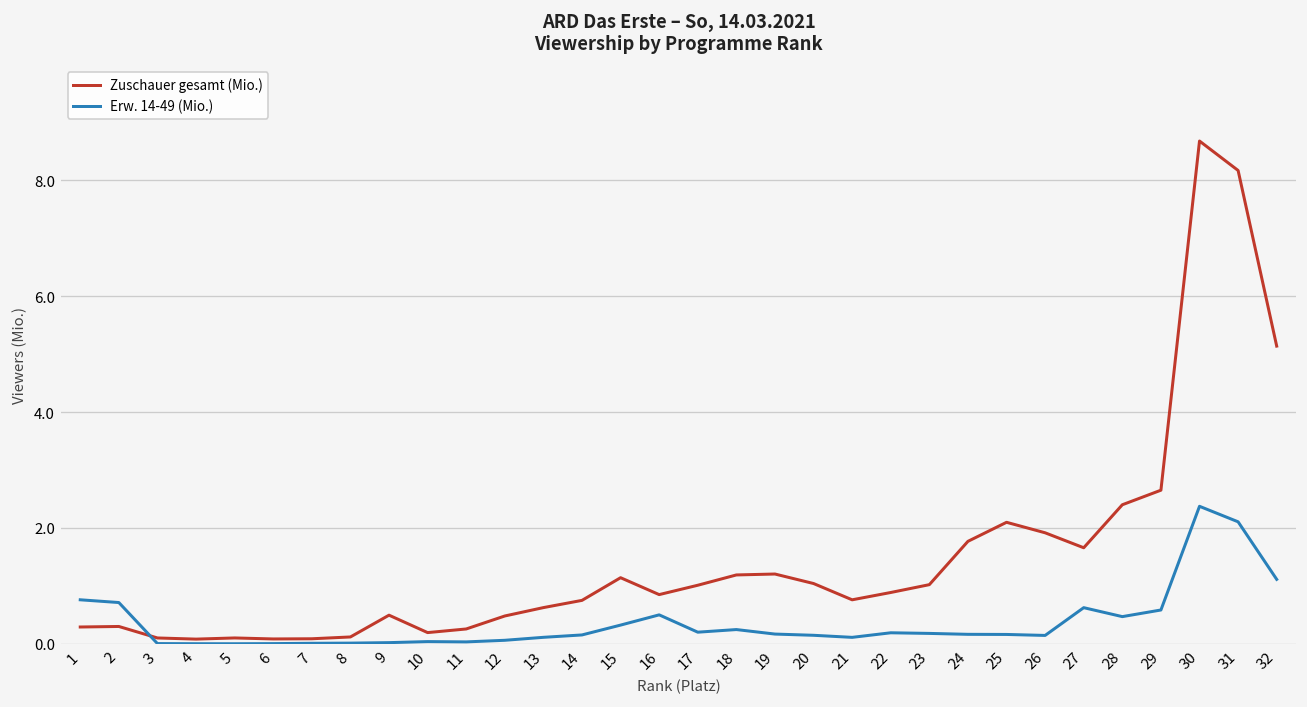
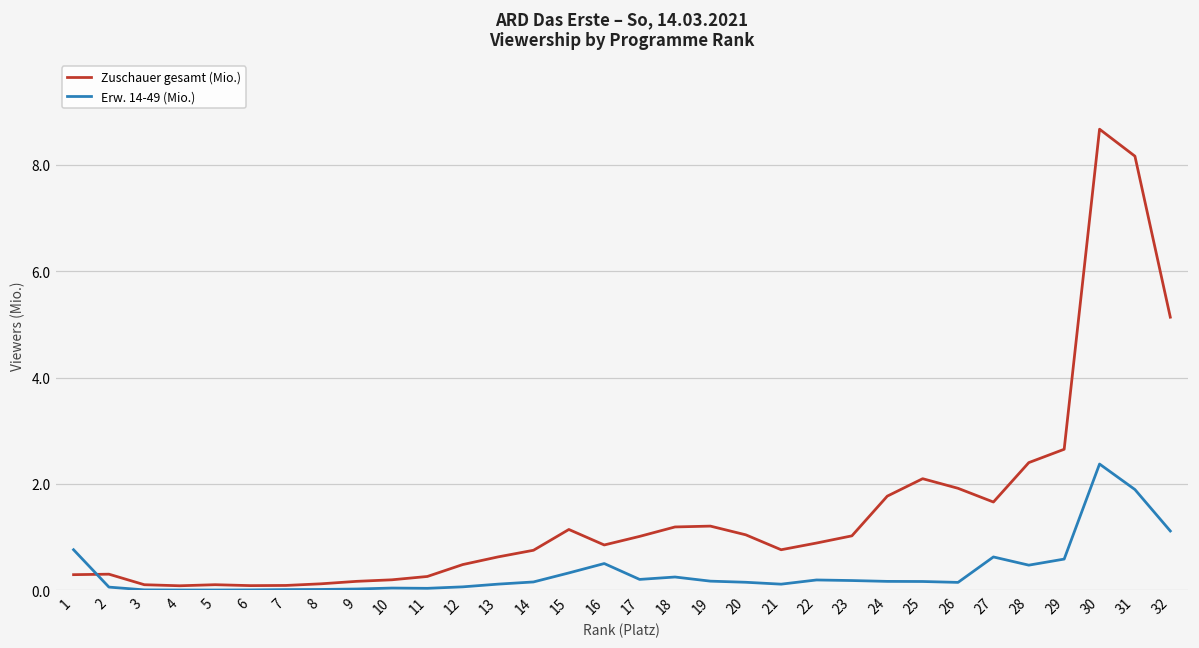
  {
    "Zuschauer gesamt (Mio.)": {
      "1": 0.3,
      "2": 0.3,
      "3": 0.1,
      "4": 0.1,
      "5": 0.1,
      "6": 0.1,
      "7": 0.1,
      "8": 0.1,
-     "9": 0.5,
+     "9": 0.2,
      "10": 0.2,
      "11": 0.3,
      "12": 0.5,
      "13": 0.6,
      "14": 0.8,
      "15": 1.1,
      "16": 0.9,
      "17": 1.0,
      "18": 1.2,
      "19": 1.2,
      "20": 1.0,
      "21": 0.8,
      "22": 0.9,
      "23": 1.0,
      "24": 1.8,
      "25": 2.1,
      "26": 1.9,
      "27": 1.7,
      "28": 2.4,
      "29": 2.7,
      "30": 8.7,
      "31": 8.2,
      "32": 5.1
    },
    "Erw. 14-49 (Mio.)": {
      "1": 0.8,
-     "2": 0.7,
+     "2": 0.1,
      "3": 0.0,
      "4": 0.0,
      "5": 0.0,
      "6": 0.0,
      "7": 0.0,
      "8": 0.0,
      "9": 0.0,
      "10": 0.0,
      "11": 0.0,
      "12": 0.1,
      "13": 0.1,
      "14": 0.2,
      "15": 0.3,
      "16": 0.5,
      "17": 0.2,
      "18": 0.2,
      "19": 0.2,
      "20": 0.1,
      "21": 0.1,
      "22": 0.2,
      "23": 0.2,
      "24": 0.2,
      "25": 0.2,
      "26": 0.1,
      "27": 0.6,
      "28": 0.5,
      "29": 0.6,
      "30": 2.4,
-     "31": 2.1,
+     "31": 1.9,
      "32": 1.1
    }
  }
